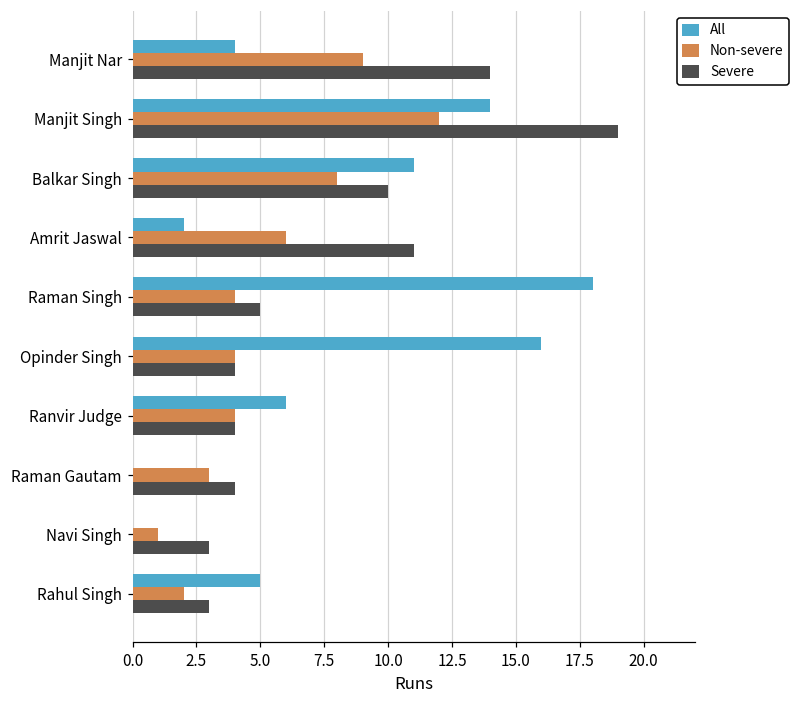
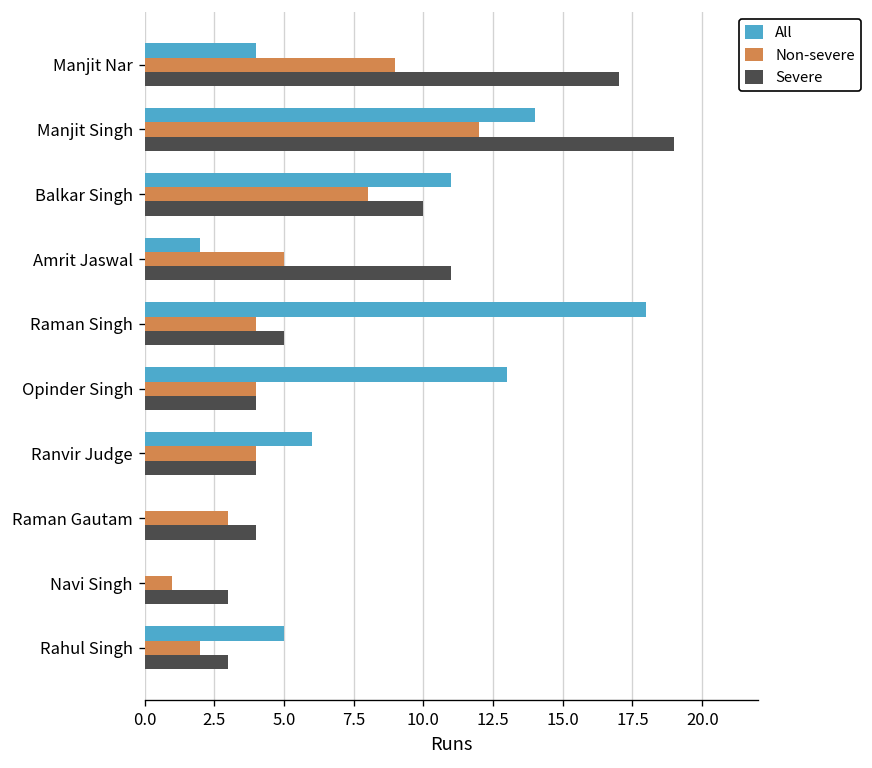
  {
    "All": {
      "Manjit Nar": 4,
      "Manjit Singh": 14,
      "Balkar Singh": 11,
      "Amrit Jaswal": 2,
      "Raman Singh": 18,
-     "Opinder Singh": 16,
+     "Opinder Singh": 13,
      "Ranvir Judge": 6,
      "Raman Gautam": 0,
      "Navi Singh": 0,
      "Rahul Singh": 5
    },
    "Non-severe": {
      "Manjit Nar": 9,
      "Manjit Singh": 12,
      "Balkar Singh": 8,
-     "Amrit Jaswal": 6,
+     "Amrit Jaswal": 5,
      "Raman Singh": 4,
      "Opinder Singh": 4,
      "Ranvir Judge": 4,
      "Raman Gautam": 3,
      "Navi Singh": 1,
      "Rahul Singh": 2
    },
    "Severe": {
-     "Manjit Nar": 14,
+     "Manjit Nar": 17,
      "Manjit Singh": 19,
      "Balkar Singh": 10,
      "Amrit Jaswal": 11,
      "Raman Singh": 5,
      "Opinder Singh": 4,
      "Ranvir Judge": 4,
      "Raman Gautam": 4,
      "Navi Singh": 3,
      "Rahul Singh": 3
    }
  }
